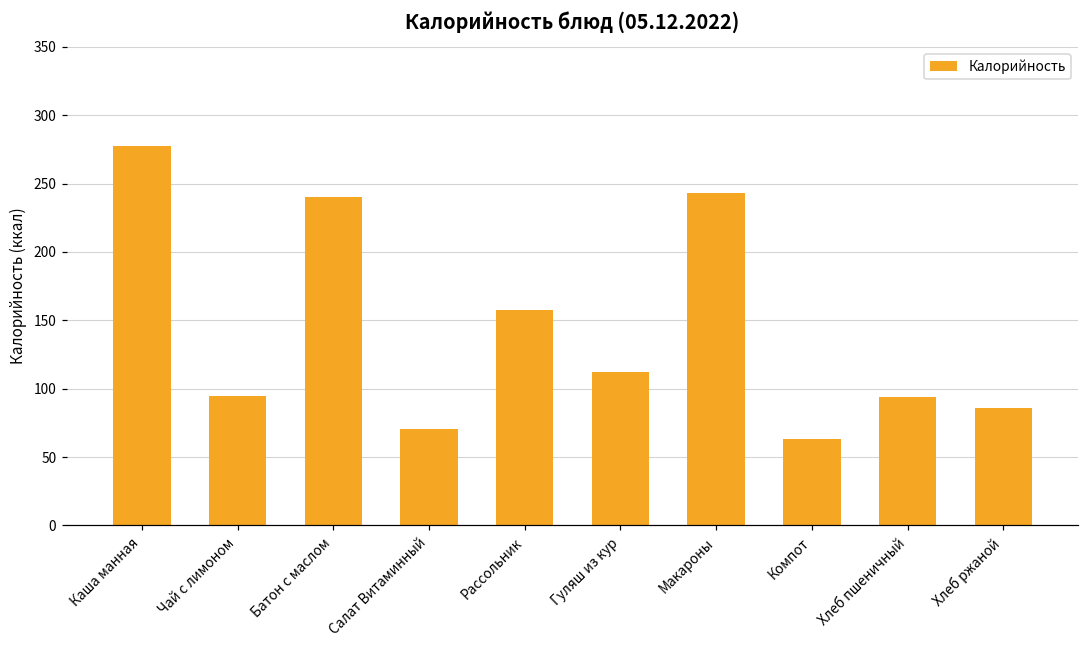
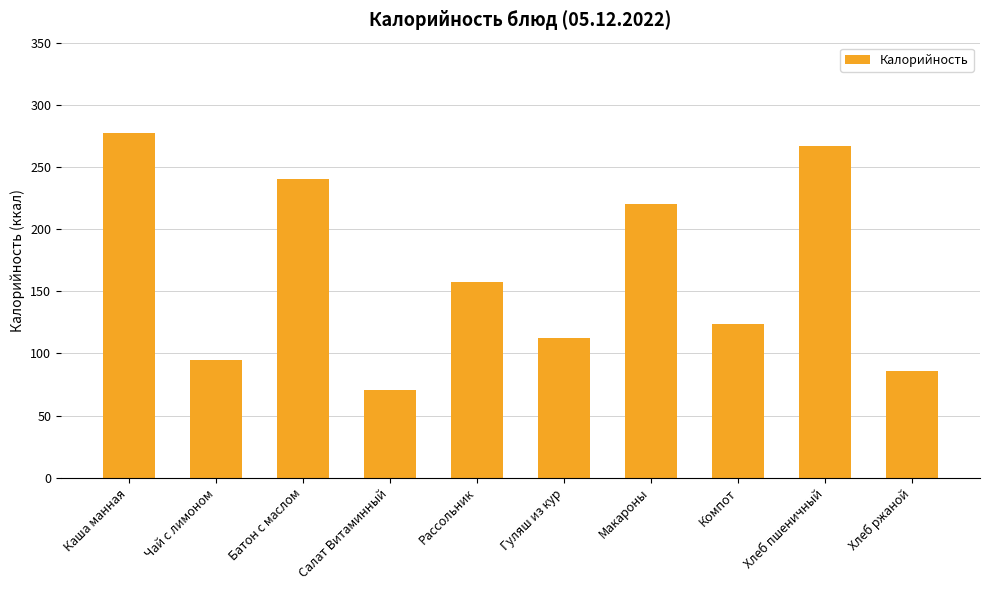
  {
    "Каша манная": 278,
    "Чай с лимоном": 95,
    "Батон с маслом": 240,
    "Салат Витаминный": 71,
    "Рассольник": 157,
    "Гуляш из кур": 112,
-   "Макароны": 243,
-   "Компот": 63,
-   "Хлеб пшеничный": 94,
+   "Макароны": 221,
+   "Компот": 124,
+   "Хлеб пшеничный": 267,
    "Хлеб ржаной": 86
  }
